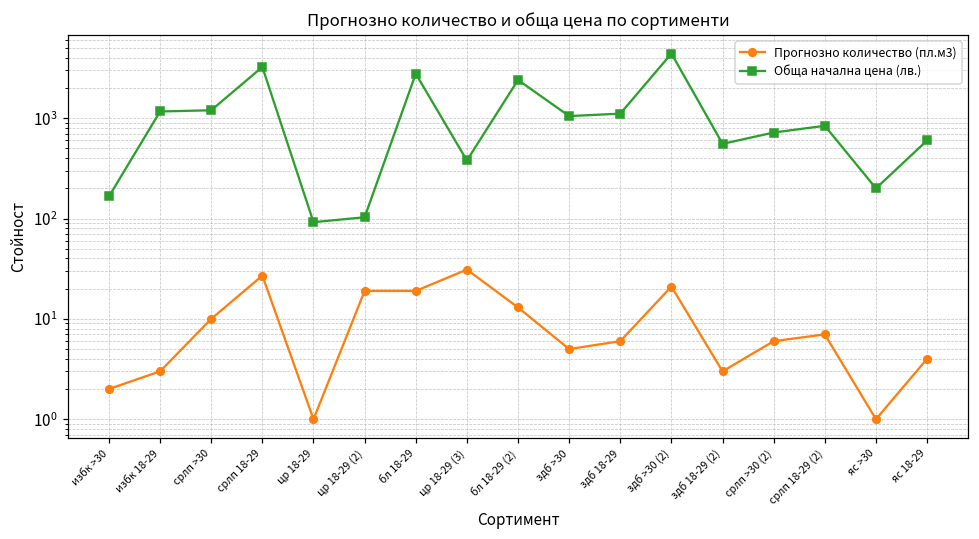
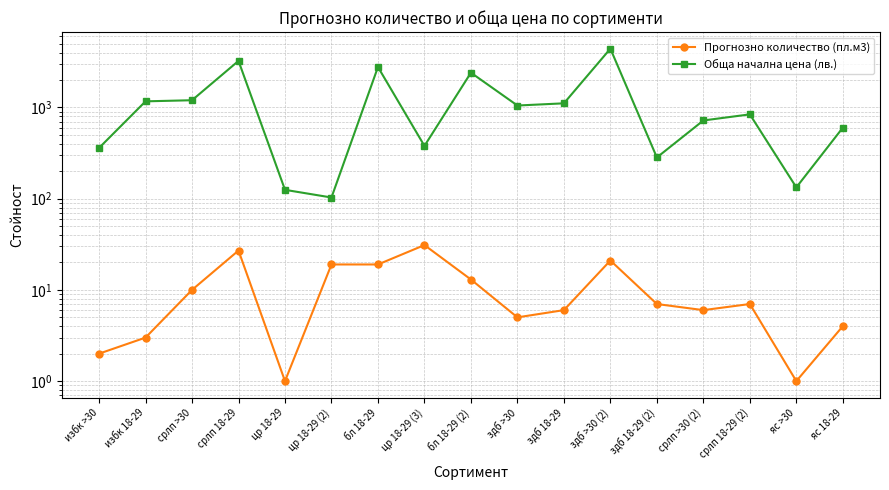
  {
    "Прогнозно количество (пл.м3)": {
      "избк >30": 2,
      "избк 18-29": 3,
      "срлп >30": 10,
      "срлп 18-29": 27,
      "цр 18-29": 1,
      "цр 18-29 (2)": 19,
      "бл 18-29": 19,
      "цр 18-29 (3)": 31,
      "бл 18-29 (2)": 13,
      "здб >30": 5,
      "здб 18-29": 6,
      "здб >30 (2)": 21,
-     "здб 18-29 (2)": 3,
+     "здб 18-29 (2)": 7,
      "срлп >30 (2)": 6,
      "срлп 18-29 (2)": 7,
      "яс >30": 1,
      "яс 18-29": 4
    },
    "Обща начална цена (лв.)": {
-     "избк >30": 170,
+     "избк >30": 360,
      "избк 18-29": 1200,
      "срлп >30": 1200,
      "срлп 18-29": 3200,
-     "цр 18-29": 90,
+     "цр 18-29": 130,
      "цр 18-29 (2)": 100,
      "бл 18-29": 2800,
      "цр 18-29 (3)": 380,
      "бл 18-29 (2)": 2400,
      "здб >30": 1100,
      "здб 18-29": 1100,
      "здб >30 (2)": 4000,
-     "здб 18-29 (2)": 600,
+     "здб 18-29 (2)": 280,
      "срлп >30 (2)": 700,
      "срлп 18-29 (2)": 800,
-     "яс >30": 200,
+     "яс >30": 130,
      "яс 18-29": 600
    }
  }
